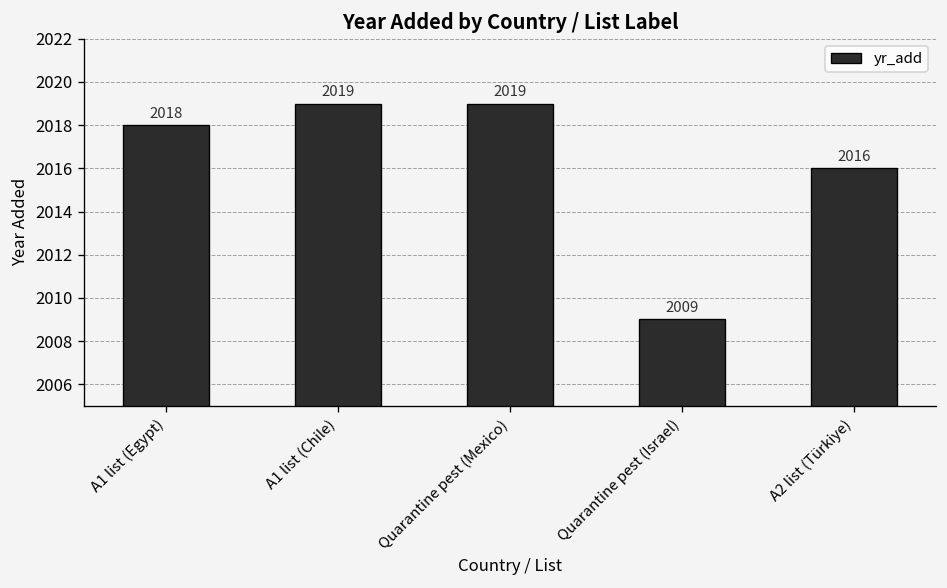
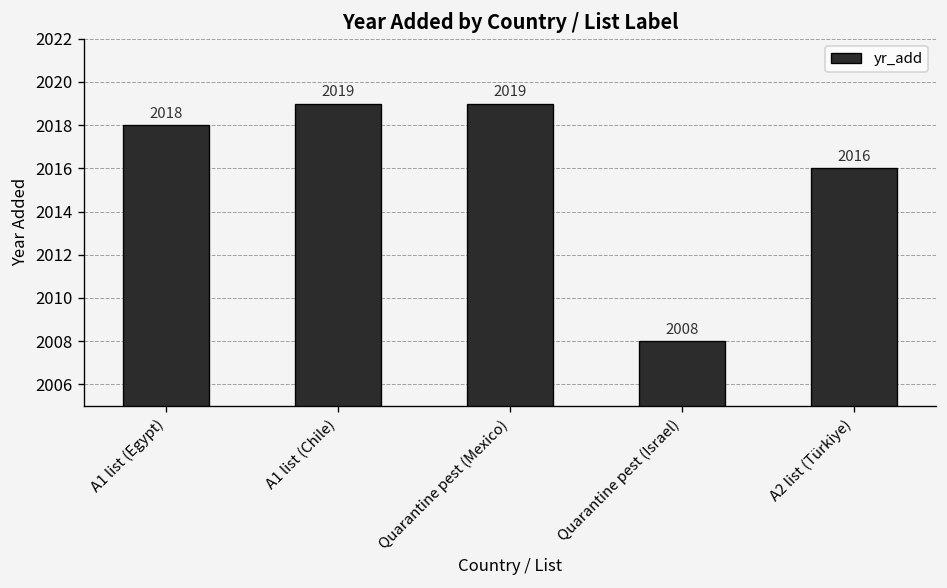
  {
    "A1 list (Egypt)": 2018,
    "A1 list (Chile)": 2019,
    "Quarantine pest (Mexico)": 2019,
-   "Quarantine pest (Israel)": 2009,
+   "Quarantine pest (Israel)": 2008,
    "A2 list (Türkiye)": 2016
  }
